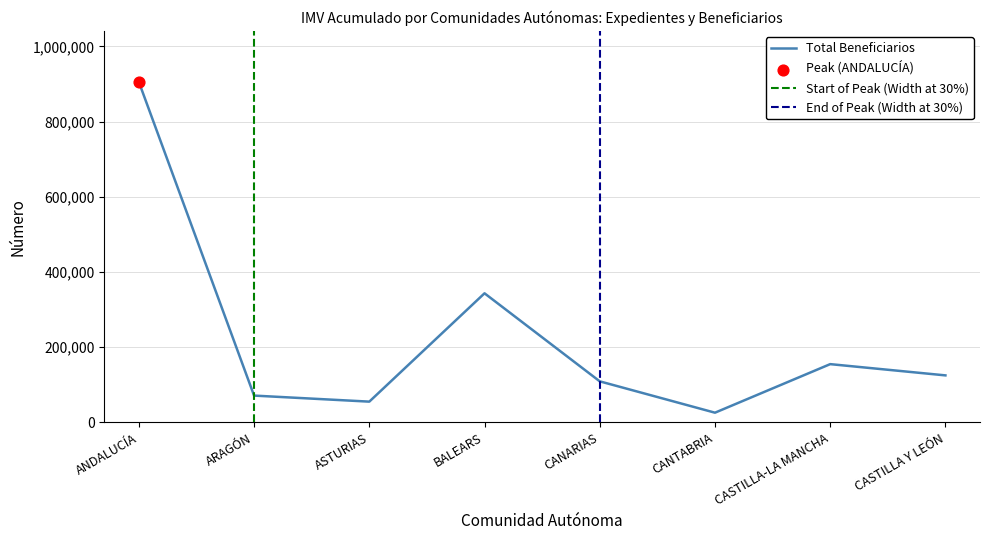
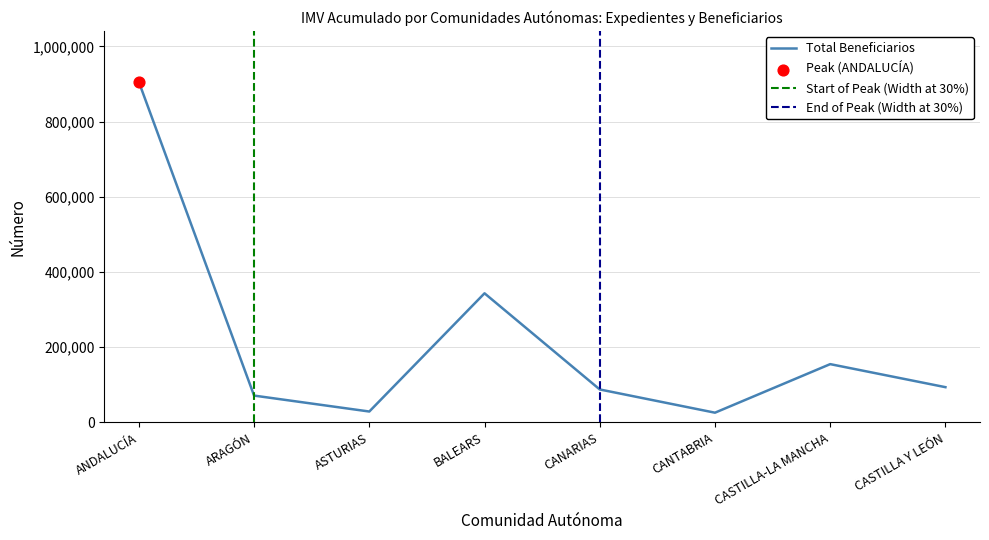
  {
    "Total Beneficiarios": {
      "ARAGÓN": "70,000",
-     "ASTURIAS": "60,000",
+     "ASTURIAS": "30,000",
      "BALEARS": "340,000",
-     "CANARIAS": "110,000",
+     "CANARIAS": "90,000",
      "CANTABRIA": "30,000",
      "CASTILLA-LA MANCHA": "150,000",
-     "CASTILLA Y LEÓN": "120,000"
+     "CASTILLA Y LEÓN": "90,000"
    }
  }
